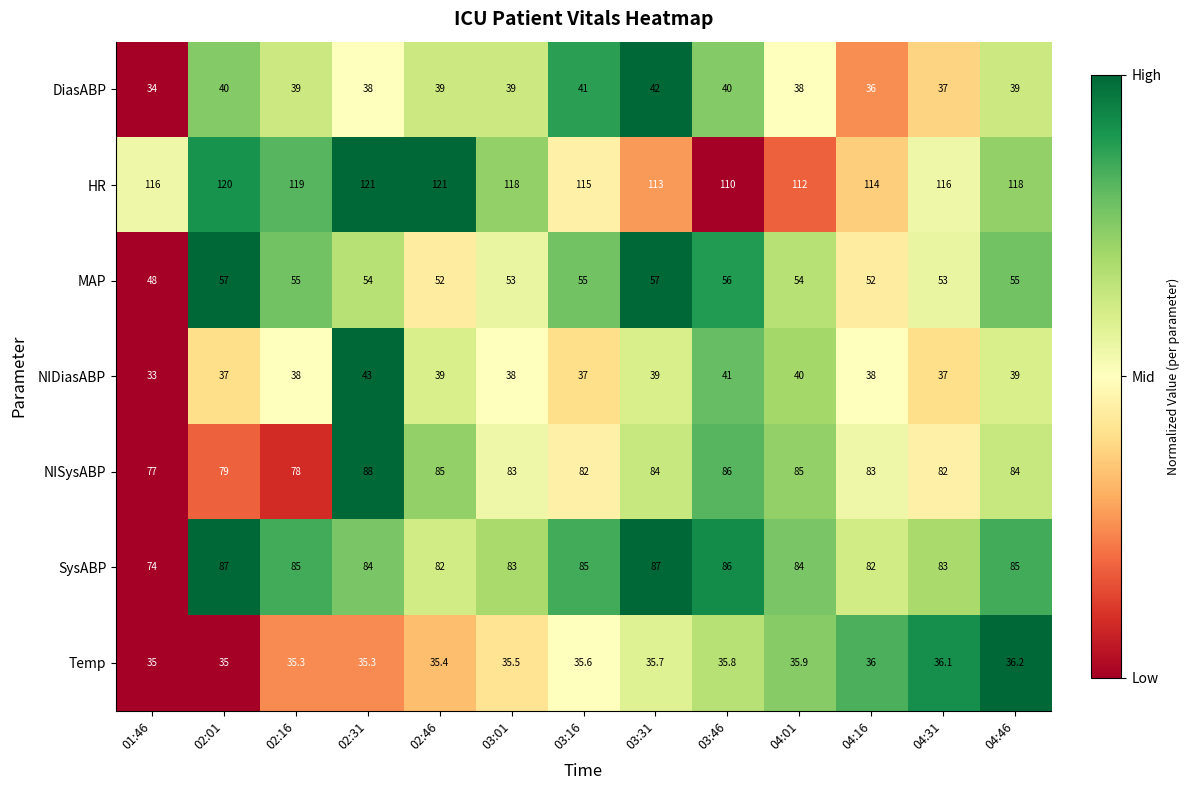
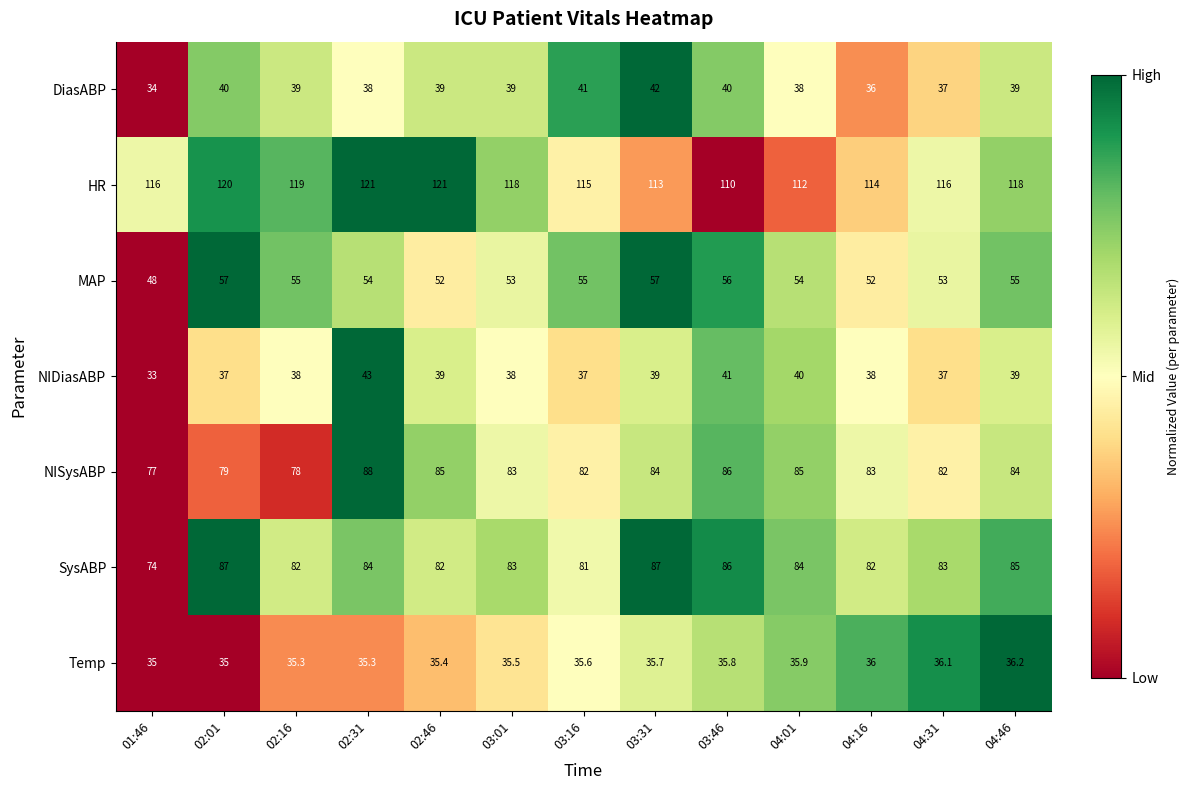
  {
    "DiasABP": {
      "01:46": 34,
      "02:01": 40,
      "02:16": 39,
      "02:31": 38,
      "02:46": 39,
      "03:01": 39,
      "03:16": 41,
      "03:31": 42,
      "03:46": 40,
      "04:01": 38,
      "04:16": 36,
      "04:31": 37,
      "04:46": 39
    },
    "HR": {
      "01:46": 116,
      "02:01": 120,
      "02:16": 119,
      "02:31": 121,
      "02:46": 121,
      "03:01": 118,
      "03:16": 115,
      "03:31": 113,
      "03:46": 110,
      "04:01": 112,
      "04:16": 114,
      "04:31": 116,
      "04:46": 118
    },
    "MAP": {
      "01:46": 48,
      "02:01": 57,
      "02:16": 55,
      "02:31": 54,
      "02:46": 52,
      "03:01": 53,
      "03:16": 55,
      "03:31": 57,
      "03:46": 56,
      "04:01": 54,
      "04:16": 52,
      "04:31": 53,
      "04:46": 55
    },
    "NIDiasABP": {
      "01:46": 33,
      "02:01": 37,
      "02:16": 38,
      "02:31": 43,
      "02:46": 39,
      "03:01": 38,
      "03:16": 37,
      "03:31": 39,
      "03:46": 41,
      "04:01": 40,
      "04:16": 38,
      "04:31": 37,
      "04:46": 39
    },
    "NISysABP": {
      "01:46": 77,
      "02:01": 79,
      "02:16": 78,
      "02:31": 88,
      "02:46": 85,
      "03:01": 83,
      "03:16": 82,
      "03:31": 84,
      "03:46": 86,
      "04:01": 85,
      "04:16": 83,
      "04:31": 82,
      "04:46": 84
    },
    "SysABP": {
      "01:46": 74,
      "02:01": 87,
-     "02:16": 85,
+     "02:16": 82,
      "02:31": 84,
      "02:46": 82,
      "03:01": 83,
-     "03:16": 85,
+     "03:16": 81,
      "03:31": 87,
      "03:46": 86,
      "04:01": 84,
      "04:16": 82,
      "04:31": 83,
      "04:46": 85
    },
    "Temp": {
      "01:46": 35,
      "02:01": 35,
      "02:16": 35.3,
      "02:31": 35.3,
      "02:46": 35.4,
      "03:01": 35.5,
      "03:16": 35.6,
      "03:31": 35.7,
      "03:46": 35.8,
      "04:01": 35.9,
      "04:16": 36,
      "04:31": 36.1,
      "04:46": 36.2
    }
  }
